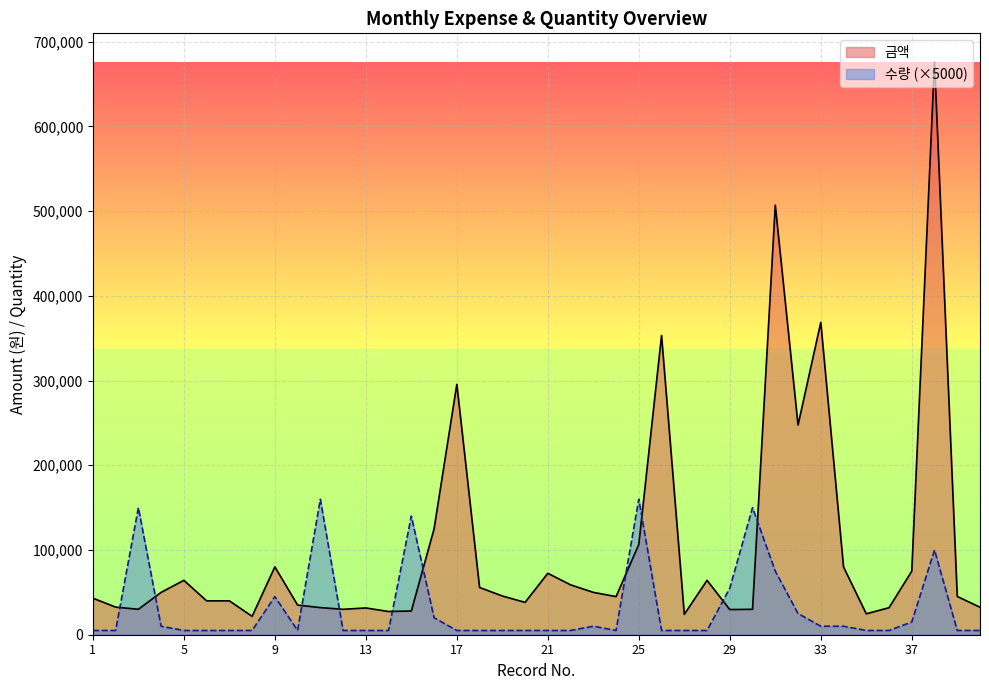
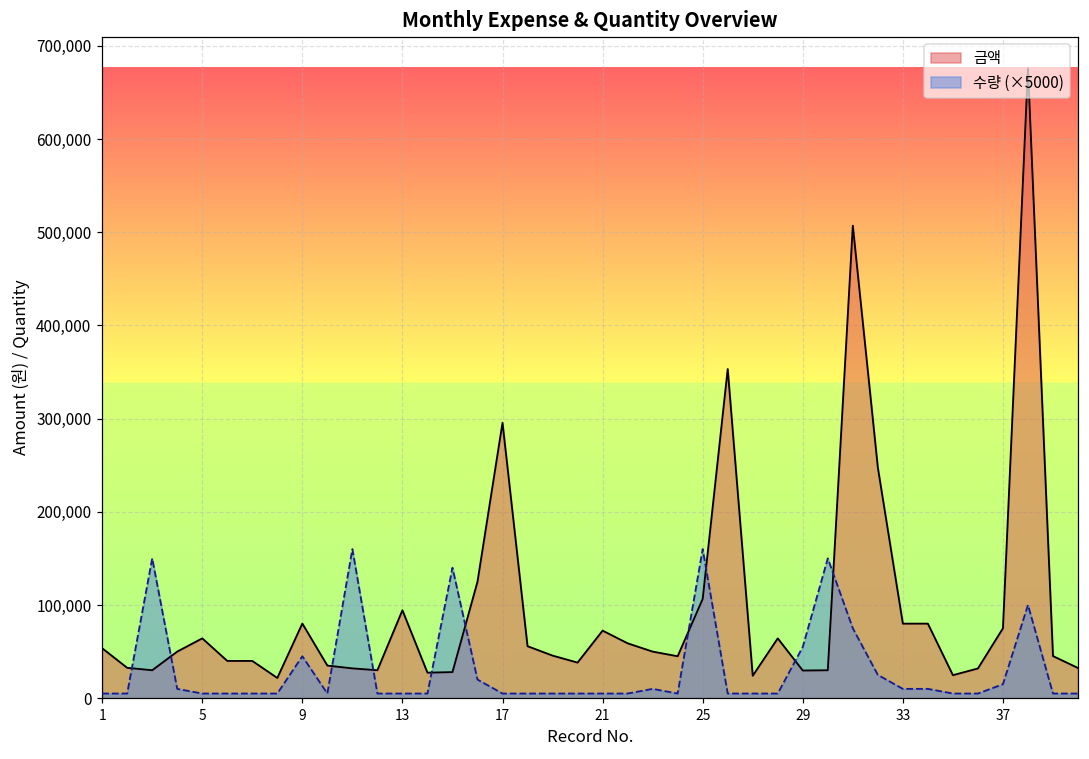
  {
    "금액": {
-     "1": "40,000",
+     "1": "50,000",
      "5": "60,000",
      "9": "80,000",
-     "13": "30,000",
+     "13": "90,000",
      "17": "300,000",
      "21": "70,000",
      "25": "110,000",
      "29": "30,000",
-     "33": "370,000",
+     "33": "80,000",
      "37": "80,000"
    },
    "수량 (×5000)": {
      "1": "10,000",
      "5": "10,000",
      "9": "50,000",
      "13": "10,000",
      "17": "10,000",
      "21": "10,000",
      "25": "160,000",
      "29": "60,000",
      "33": "10,000",
      "37": "20,000"
    }
  }
